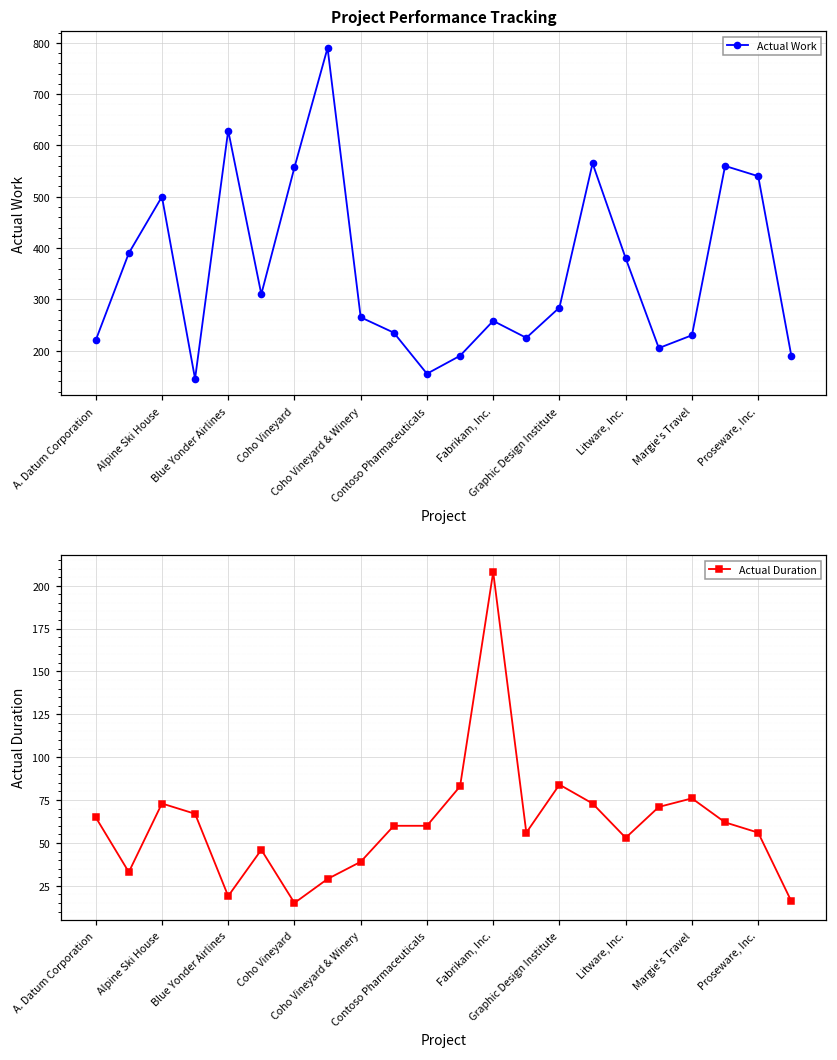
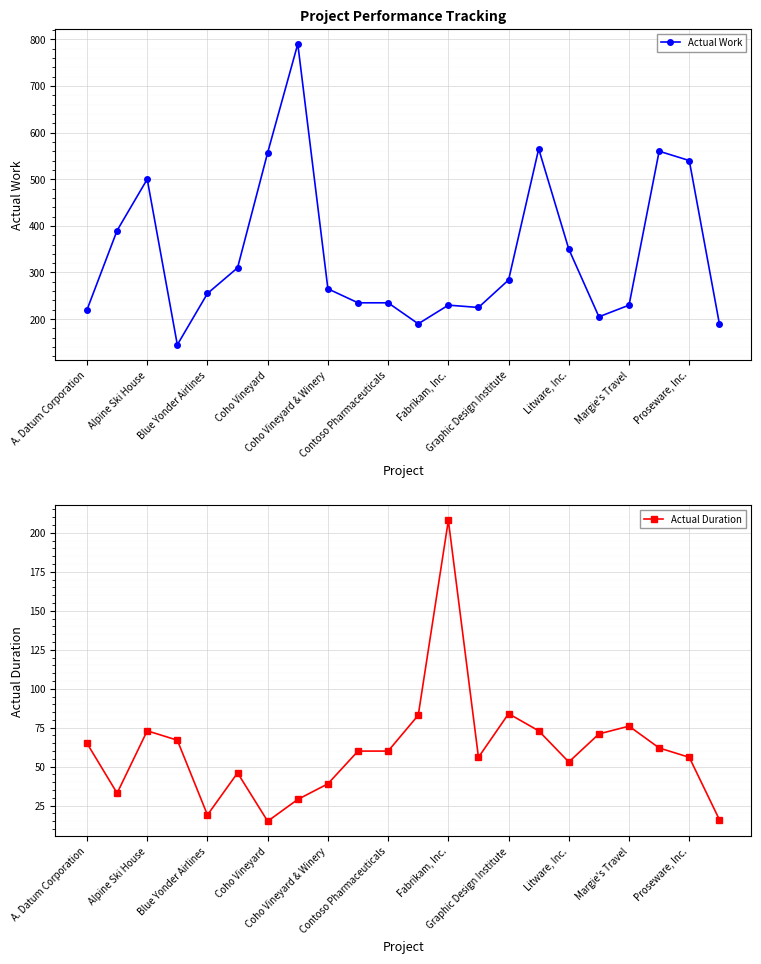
  {
    "Project Performance Tracking": {
      "A. Datum Corporation": 220,
      "Alpine Ski House": 500,
-     "Blue Yonder Airlines": 630,
+     "Blue Yonder Airlines": 260,
      "Coho Vineyard": 560,
      "Coho Vineyard & Winery": 270,
-     "Contoso Pharmaceuticals": 160,
-     "Fabrikam, Inc.": 260,
+     "Contoso Pharmaceuticals": 240,
+     "Fabrikam, Inc.": 230,
      "Graphic Design Institute": 280,
-     "Litware, Inc.": 380,
+     "Litware, Inc.": 350,
      "Margie's Travel": 230,
      "Proseware, Inc.": 540
    }
  }
